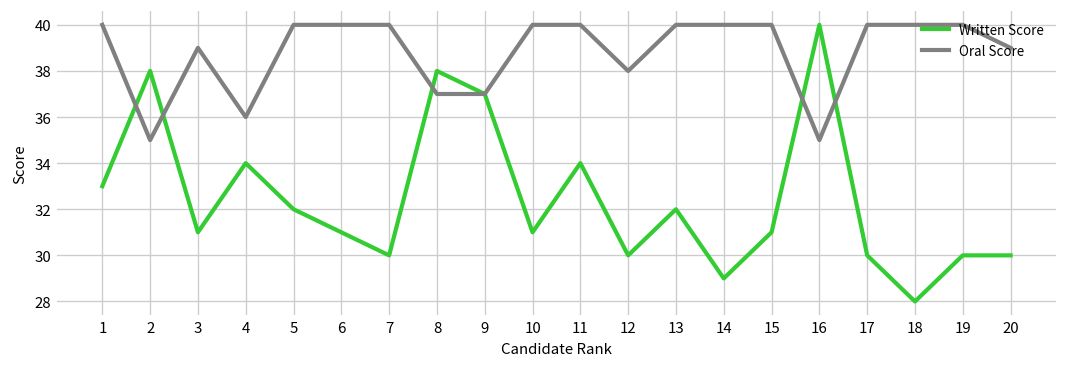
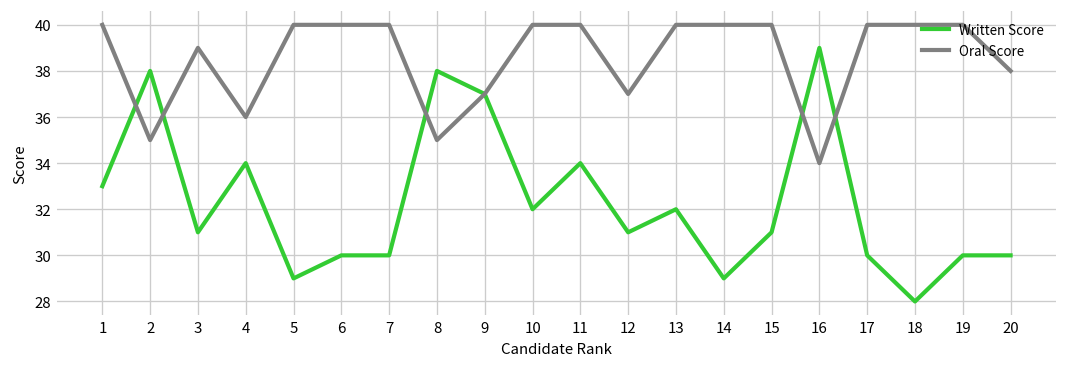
  {
    "Written Score": {
      "1": 33,
      "2": 38,
      "3": 31,
      "4": 34,
-     "5": 32,
-     "6": 31,
+     "5": 29,
+     "6": 30,
      "7": 30,
      "8": 38,
-     "10": 31,
+     "10": 32,
      "11": 34,
-     "12": 30,
+     "12": 31,
      "13": 32,
      "14": 29,
      "15": 31,
-     "16": 40,
+     "16": 39,
      "17": 30,
      "18": 28,
      "19": 30,
      "20": 30
    },
    "Oral Score": {
      "1": 40,
      "2": 35,
      "3": 39,
      "4": 36,
      "5": 40,
      "6": 40,
      "7": 40,
-     "8": 37,
+     "8": 35,
      "10": 40,
      "11": 40,
-     "12": 38,
+     "12": 37,
      "13": 40,
      "14": 40,
      "15": 40,
-     "16": 35,
+     "16": 34,
      "17": 40,
      "18": 40,
      "19": 40,
-     "20": 39
+     "20": 38
    }
  }
